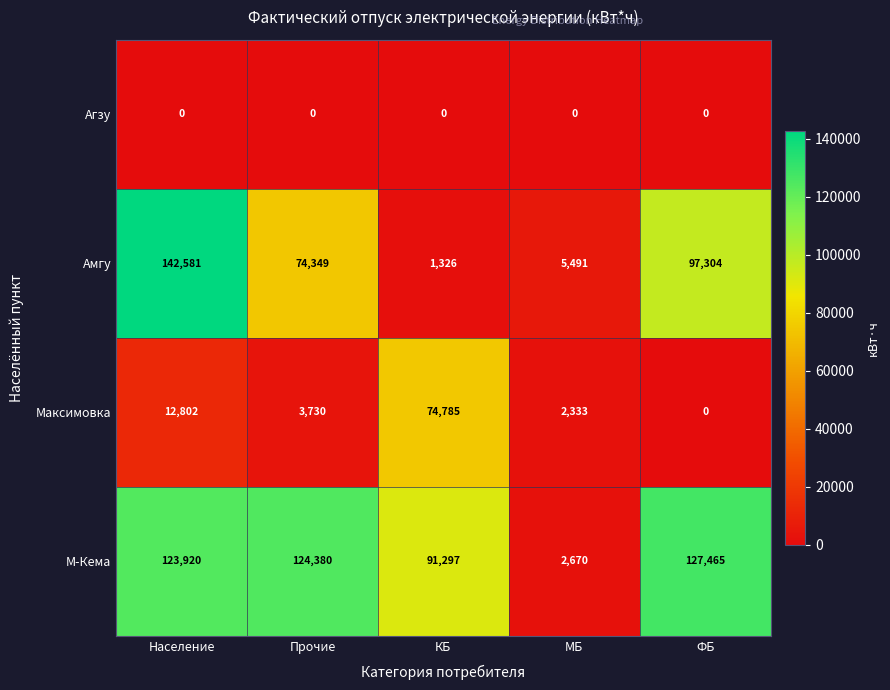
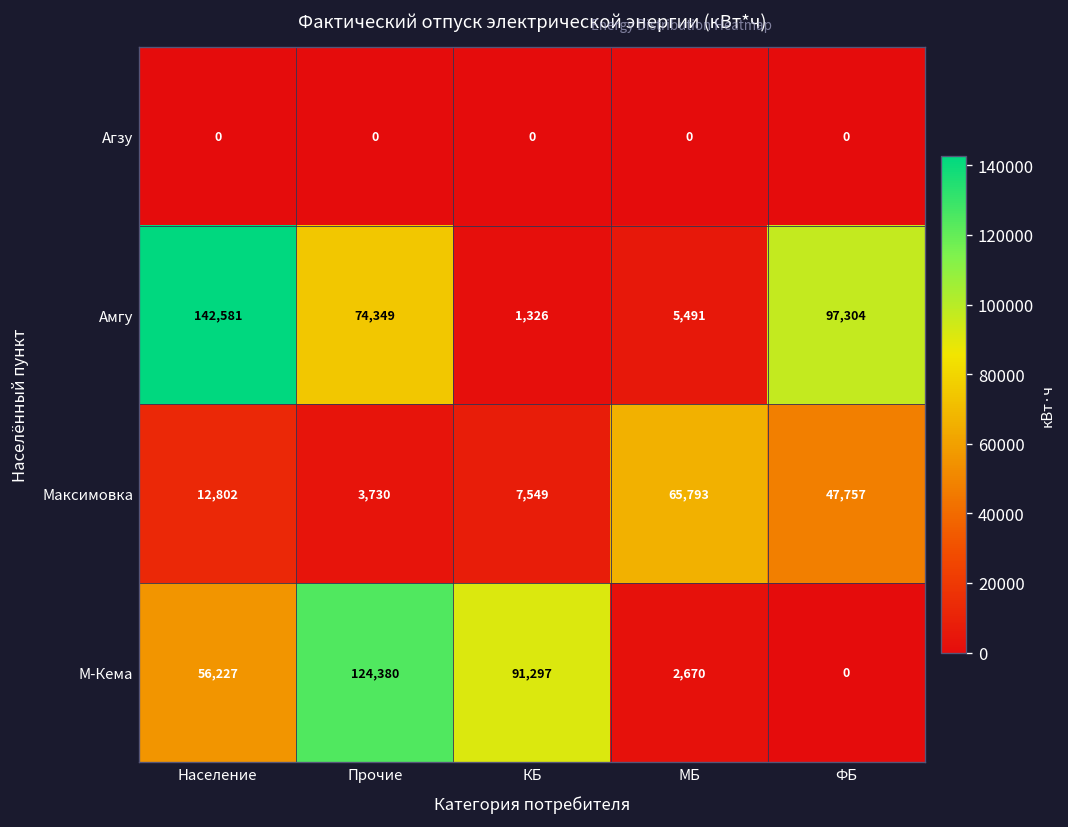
  {
    "Агзу": {
      "Население": "0",
      "Прочие": "0",
      "КБ": "0",
      "МБ": "0",
      "ФБ": "0"
    },
    "Амгу": {
      "Население": "142,581",
      "Прочие": "74,349",
      "КБ": "1,326",
      "МБ": "5,491",
      "ФБ": "97,304"
    },
    "Максимовка": {
      "Население": "12,802",
      "Прочие": "3,730",
-     "КБ": "74,785",
-     "МБ": "2,333",
-     "ФБ": "0"
+     "КБ": "7,549",
+     "МБ": "65,793",
+     "ФБ": "47,757"
    },
    "М-Кема": {
-     "Население": "123,920",
+     "Население": "56,227",
      "Прочие": "124,380",
      "КБ": "91,297",
      "МБ": "2,670",
-     "ФБ": "127,465"
+     "ФБ": "0"
    }
  }
